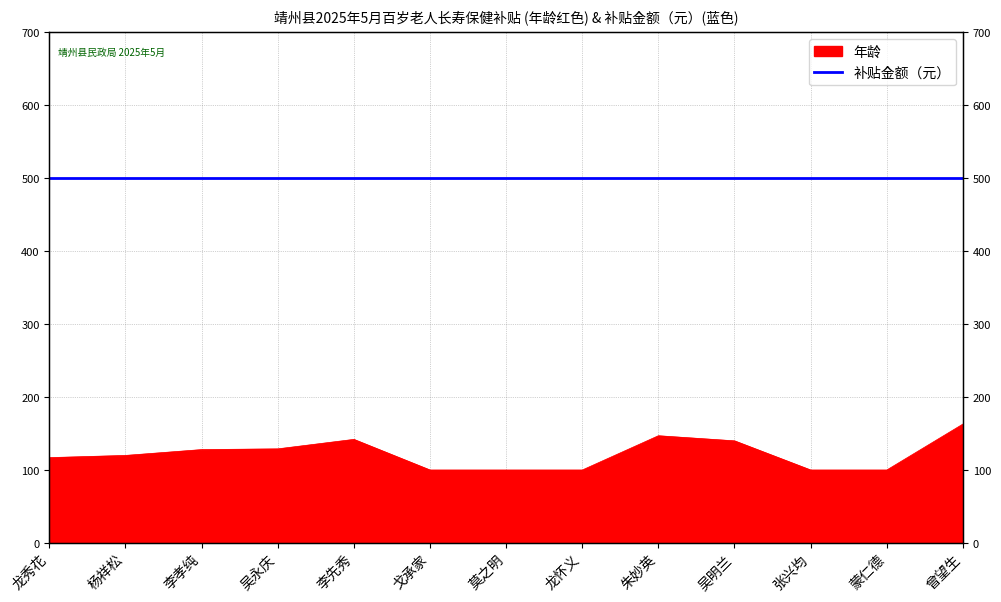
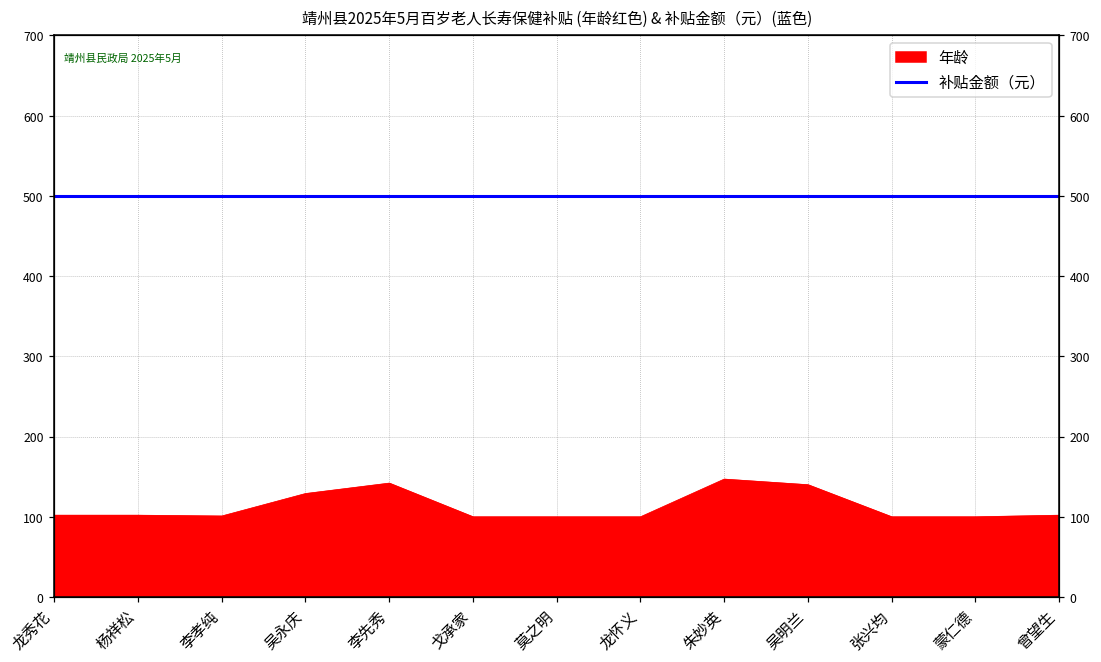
  {
    "年龄": {
-     "龙秀花": 120,
-     "杨祥松": 120,
-     "李孝纯": 130,
+     "龙秀花": 100,
+     "杨祥松": 100,
+     "李孝纯": 100,
      "吴永庆": 130,
      "李先秀": 140,
      "戈承家": 100,
      "莫之明": 100,
      "龙怀义": 100,
      "朱妙英": 150,
      "吴明兰": 140,
      "张兴均": 100,
      "蒙仁德": 100,
-     "曾望生": 160
+     "曾望生": 100
    },
    "补贴金额（元）": {
      "龙秀花": 500,
      "杨祥松": 500,
      "李孝纯": 500,
      "吴永庆": 500,
      "李先秀": 500,
      "戈承家": 500,
      "莫之明": 500,
      "龙怀义": 500,
      "朱妙英": 500,
      "吴明兰": 500,
      "张兴均": 500,
      "蒙仁德": 500,
      "曾望生": 500
    }
  }
